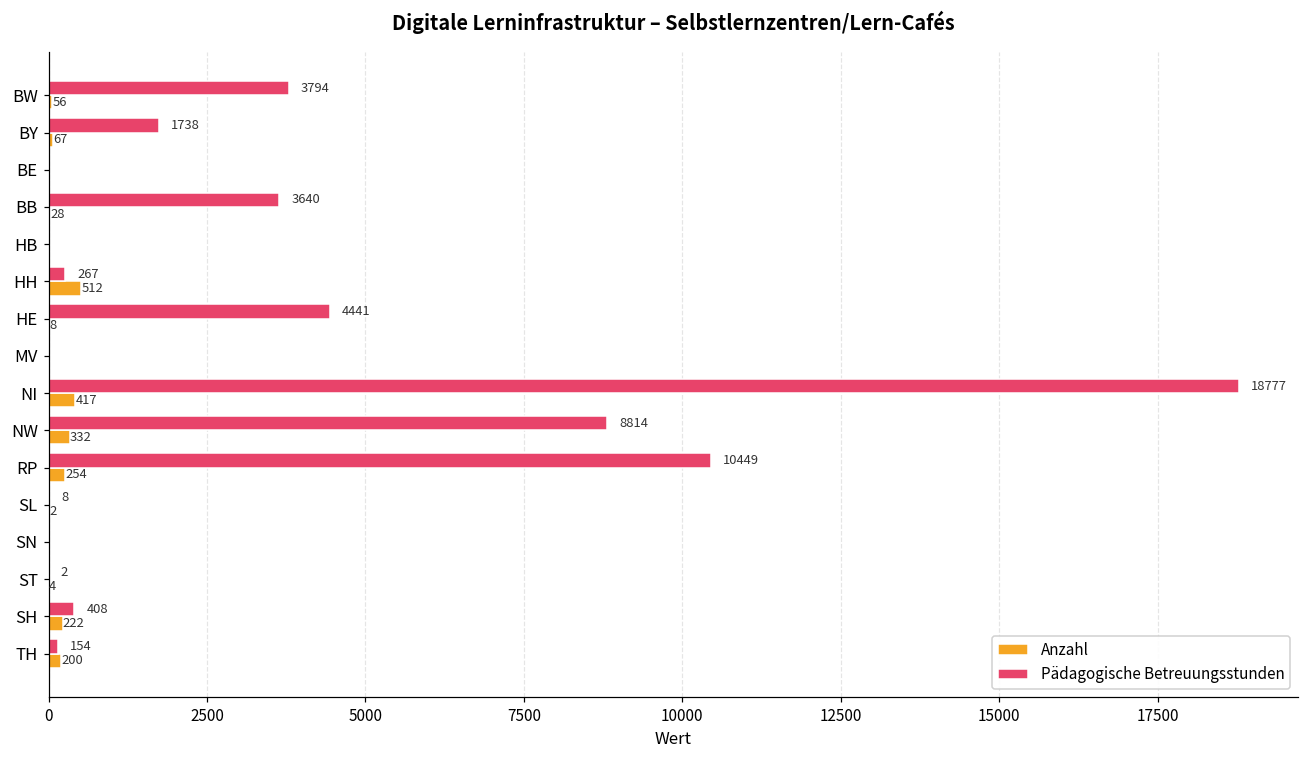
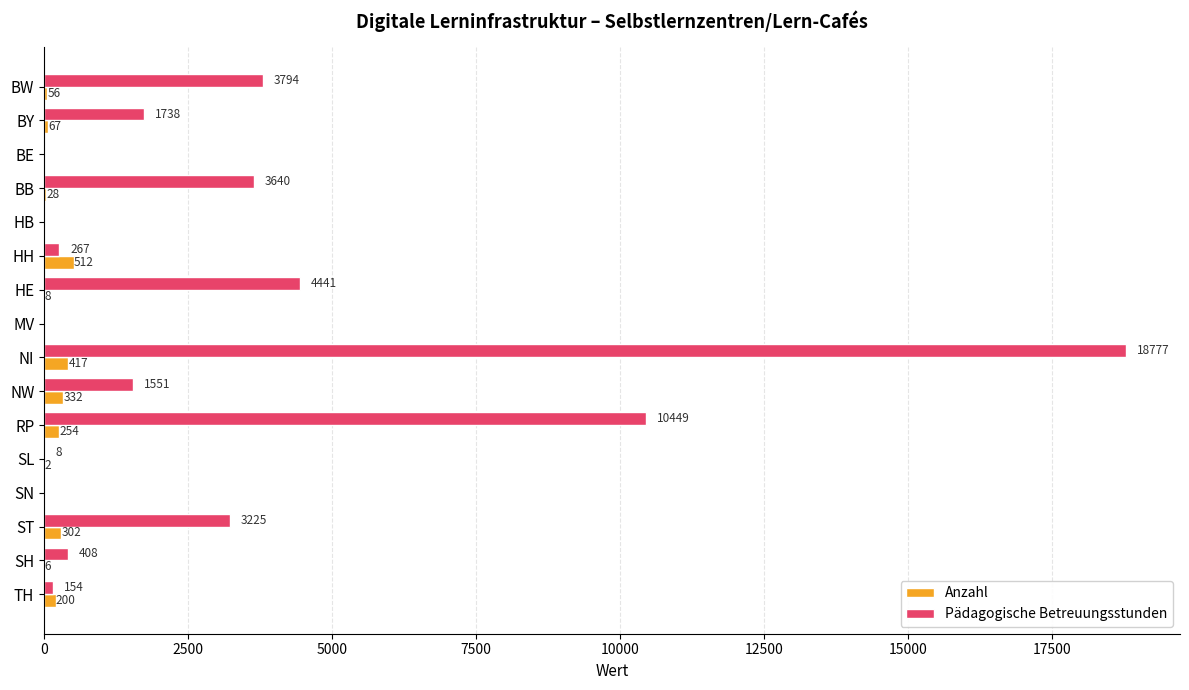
  {
    "Anzahl": {
      "BW": 56,
      "BY": 67,
      "BB": 28,
      "HH": 512,
      "HE": 8,
      "NI": 417,
      "NW": 332,
      "RP": 254,
      "SL": 2,
-     "ST": 4,
-     "SH": 222,
+     "ST": 302,
+     "SH": 6,
      "TH": 200
    },
    "Pädagogische Betreuungsstunden": {
      "BW": 3794,
      "BY": 1738,
      "BB": 3640,
      "HH": 267,
      "HE": 4441,
      "NI": 18777,
-     "NW": 8814,
+     "NW": 1551,
      "RP": 10449,
      "SL": 8,
-     "ST": 2,
+     "ST": 3225,
      "SH": 408,
      "TH": 154
    }
  }
